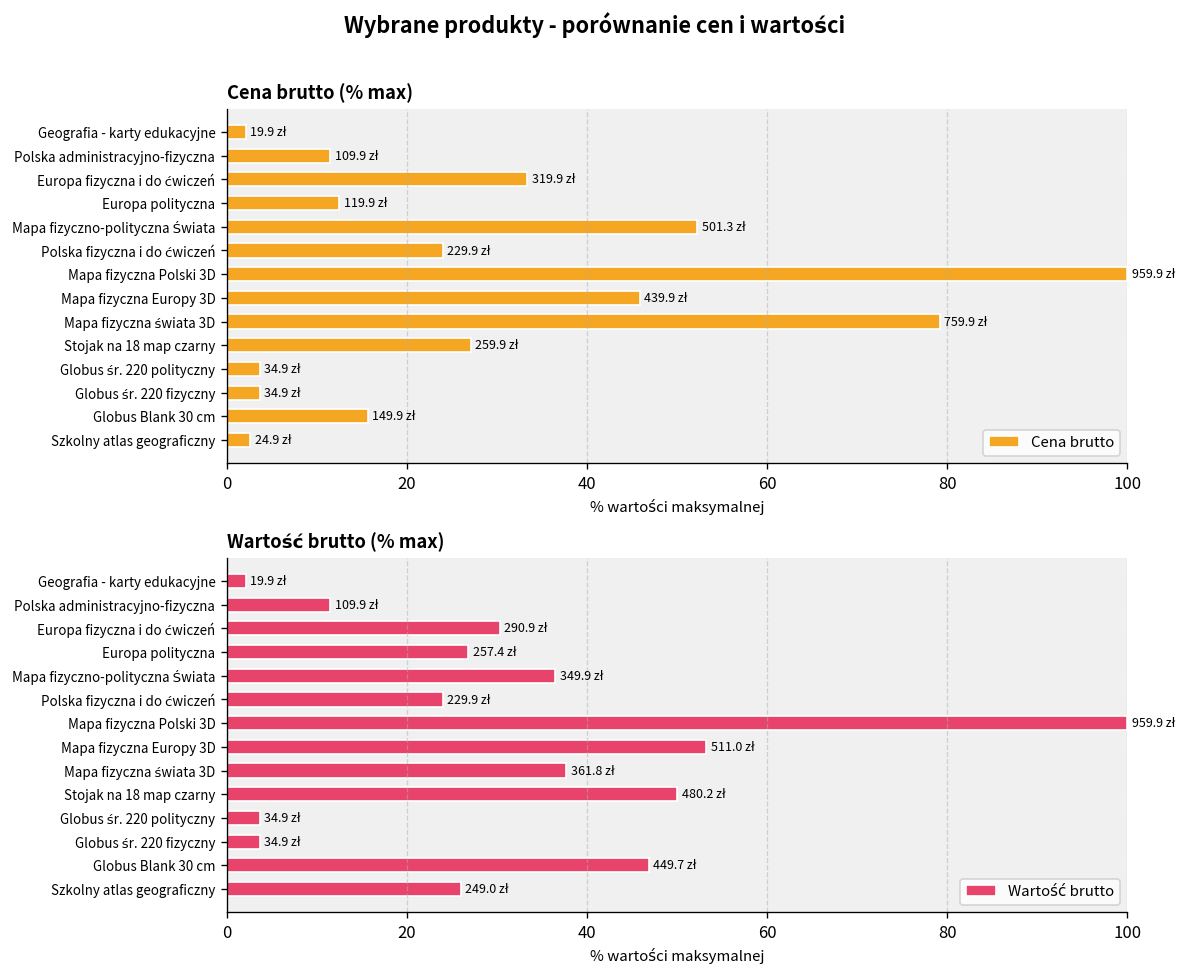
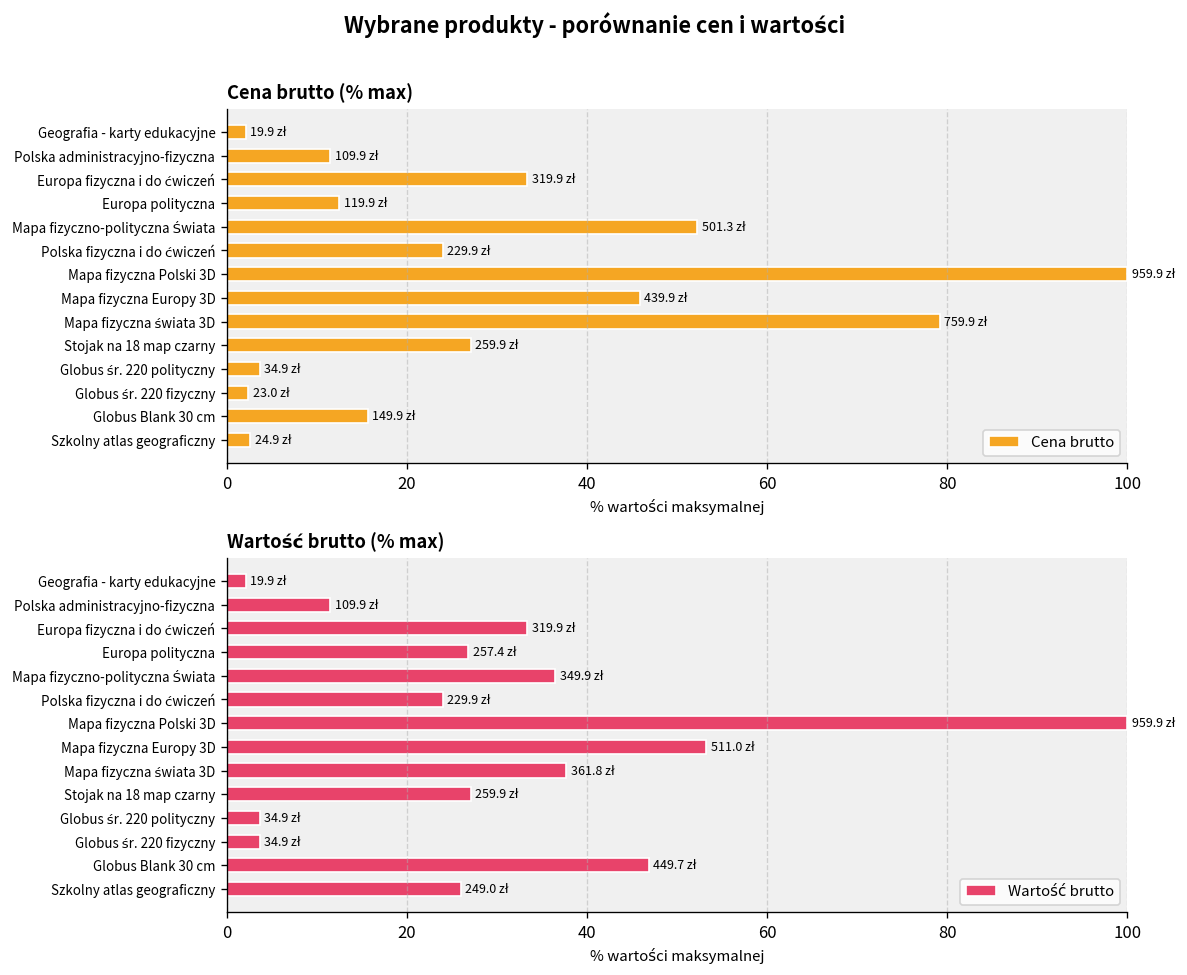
  {
    "Cena brutto (% max)": {
-     "Globus śr. 220 fizyczny": 34.9
+     "Globus śr. 220 fizyczny": 23.0
    },
    "Wartość brutto (% max)": {
-     "Europa fizyczna i do ćwiczeń": 290.9,
-     "Stojak na 18 map czarny": 480.2
+     "Europa fizyczna i do ćwiczeń": 319.9,
+     "Stojak na 18 map czarny": 259.9
    }
  }
